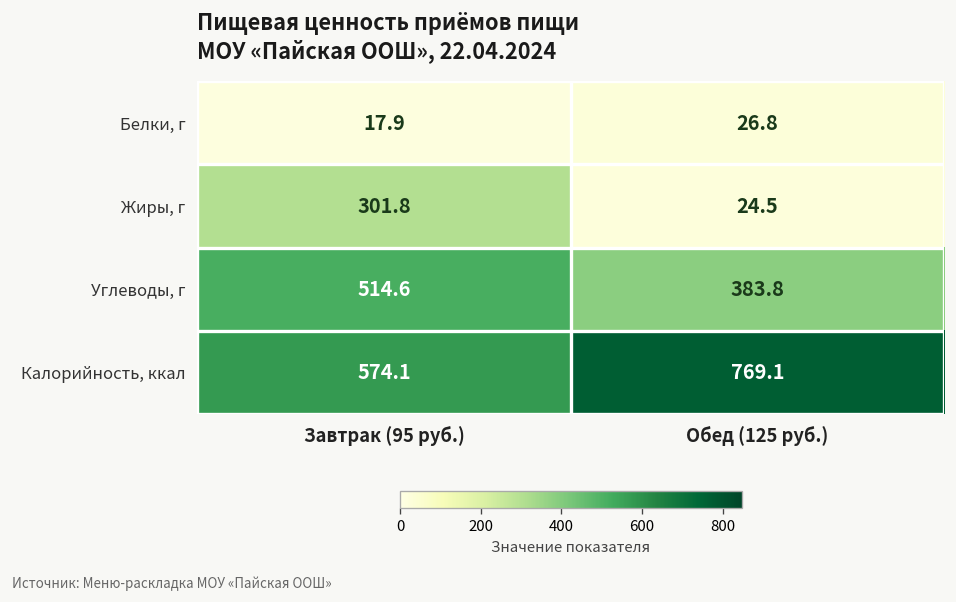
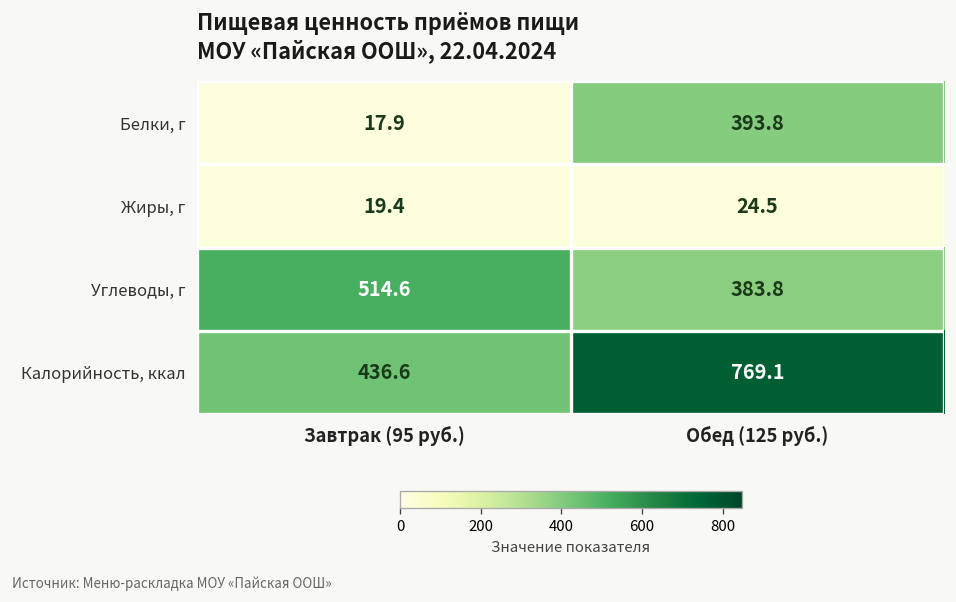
  {
    "Белки, г": {
      "Завтрак (95 руб.)": 17.9,
-     "Обед (125 руб.)": 26.8
+     "Обед (125 руб.)": 393.8
    },
    "Жиры, г": {
-     "Завтрак (95 руб.)": 301.8,
+     "Завтрак (95 руб.)": 19.4,
      "Обед (125 руб.)": 24.5
    },
    "Углеводы, г": {
      "Завтрак (95 руб.)": 514.6,
      "Обед (125 руб.)": 383.8
    },
    "Калорийность, ккал": {
-     "Завтрак (95 руб.)": 574.1,
+     "Завтрак (95 руб.)": 436.6,
      "Обед (125 руб.)": 769.1
    }
  }
